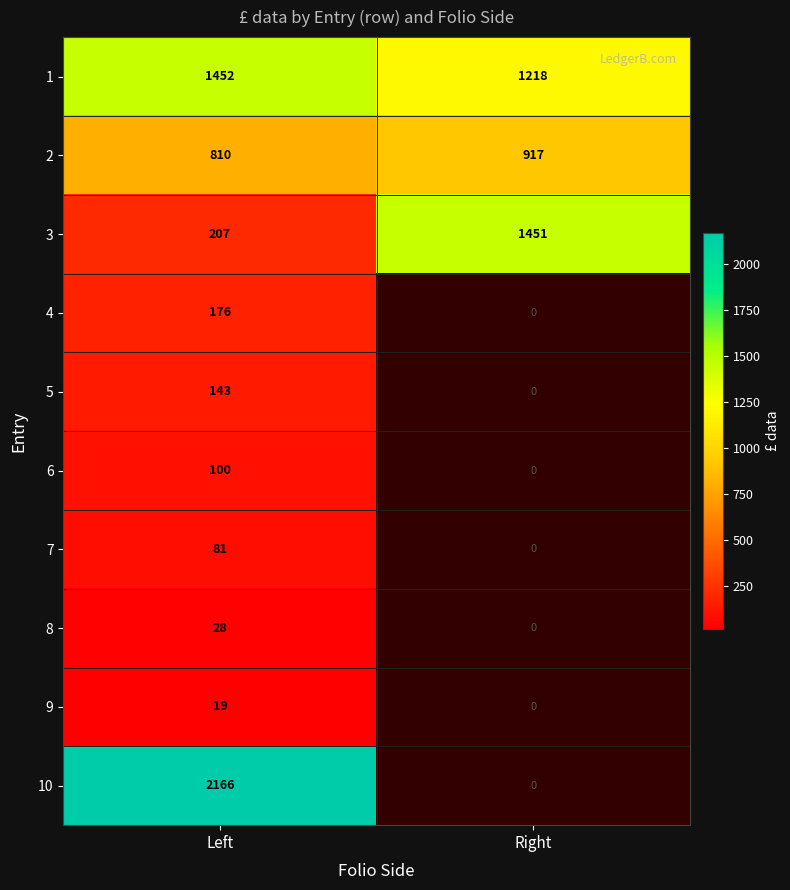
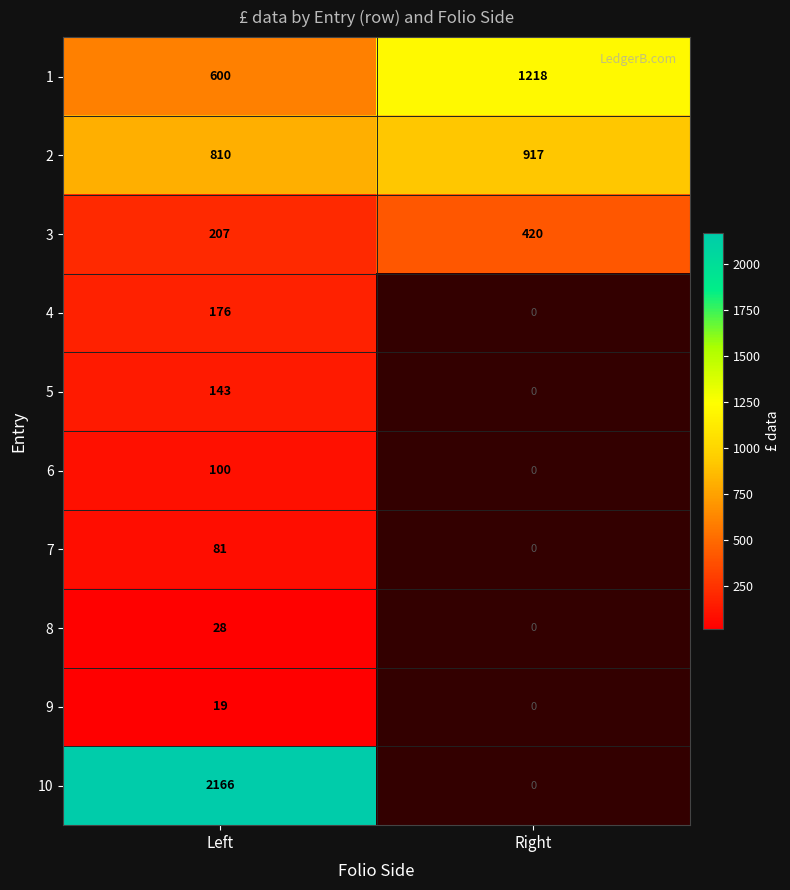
  {
    "1": {
-     "Left": 1452
+     "Left": 600
    },
    "2": {
      "Left": 810,
      "Right": 917
    },
    "3": {
      "Left": 207,
-     "Right": 1451
+     "Right": 420
    },
    "4": {
      "Left": 176
    },
    "5": {
      "Left": 143
    },
    "6": {
      "Left": 100
    },
    "7": {
      "Left": 81
    },
    "8": {
      "Left": 28
    },
    "9": {
      "Left": 19
    },
    "10": {
      "Left": 2166
    }
  }
